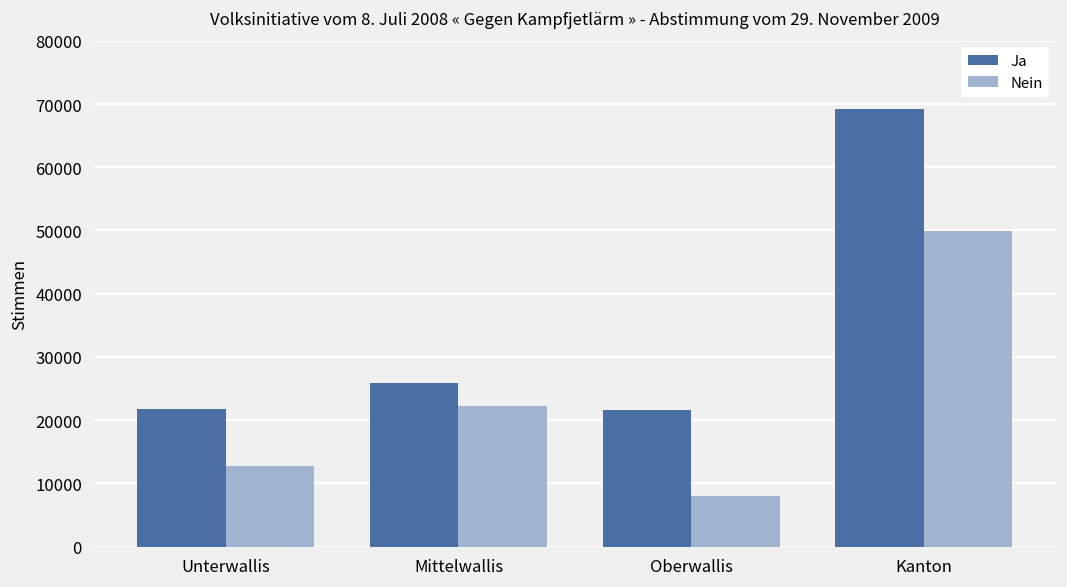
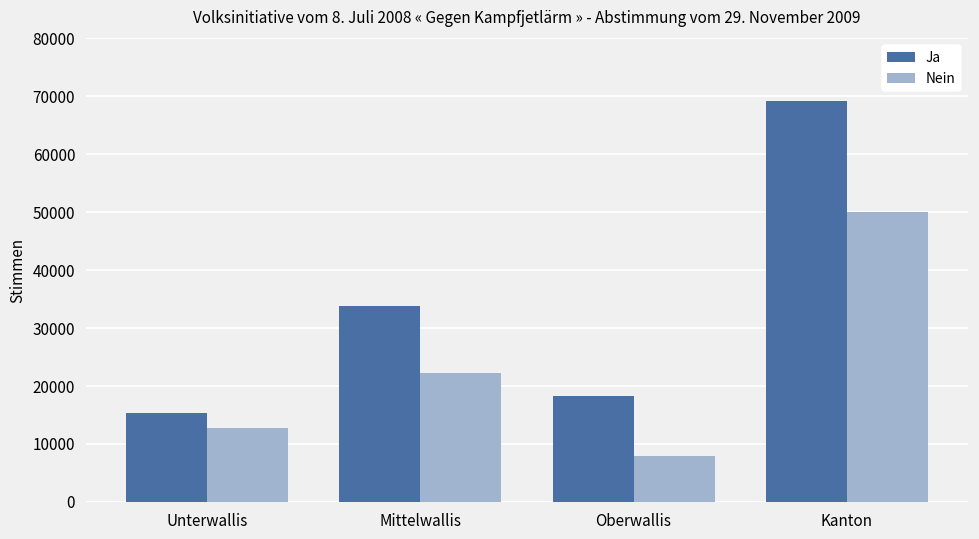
  {
    "Ja": {
-     "Unterwallis": 22000,
-     "Mittelwallis": 26000,
-     "Oberwallis": 22000,
+     "Unterwallis": 15000,
+     "Mittelwallis": 34000,
+     "Oberwallis": 18000,
      "Kanton": 69000
    },
    "Nein": {
      "Unterwallis": 13000,
      "Mittelwallis": 22000,
      "Oberwallis": 8000,
      "Kanton": 50000
    }
  }
